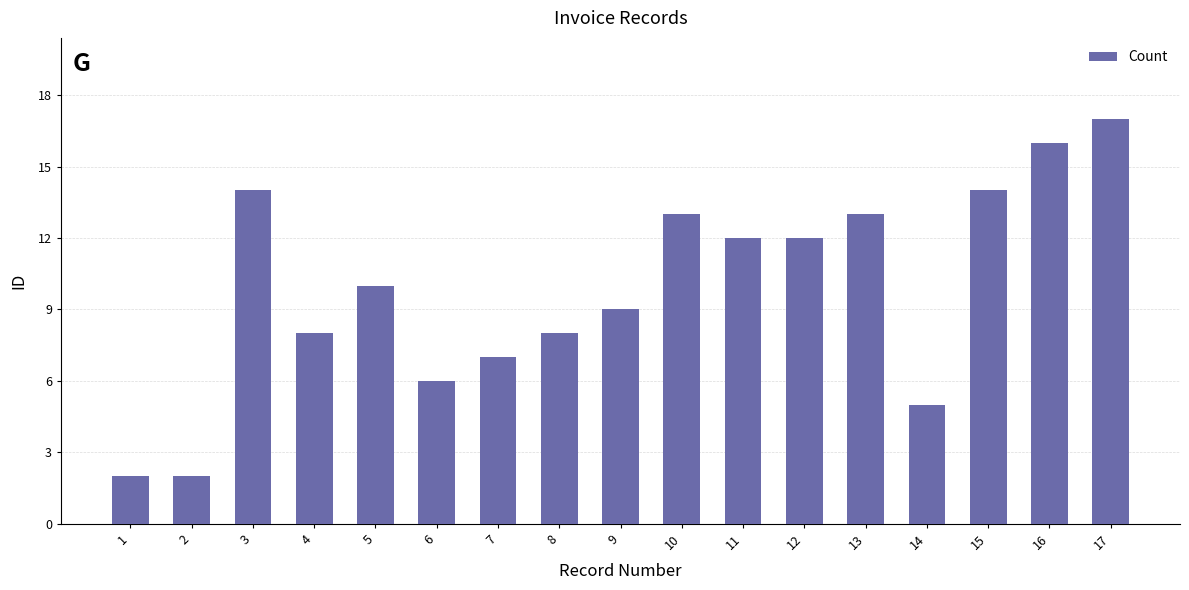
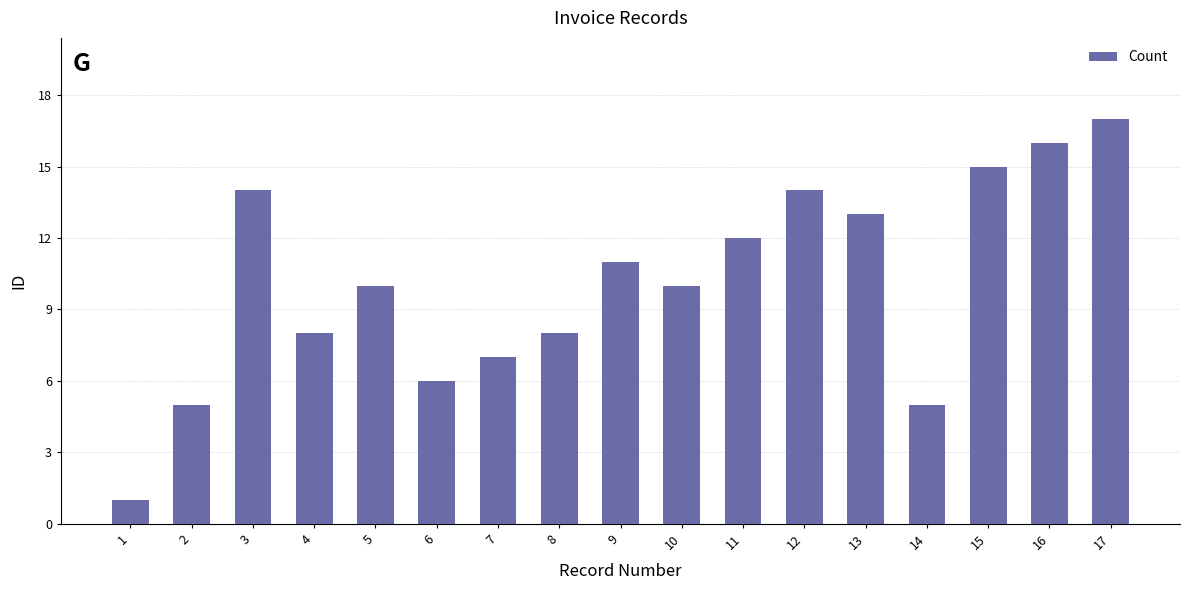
  {
-   "1": 2,
-   "2": 2,
+   "1": 1,
+   "2": 5,
    "3": 14,
    "4": 8,
    "5": 10,
    "6": 6,
    "7": 7,
    "8": 8,
-   "9": 9,
-   "10": 13,
+   "9": 11,
+   "10": 10,
    "11": 12,
-   "12": 12,
+   "12": 14,
    "13": 13,
    "14": 5,
-   "15": 14,
+   "15": 15,
    "16": 16,
    "17": 17
  }
